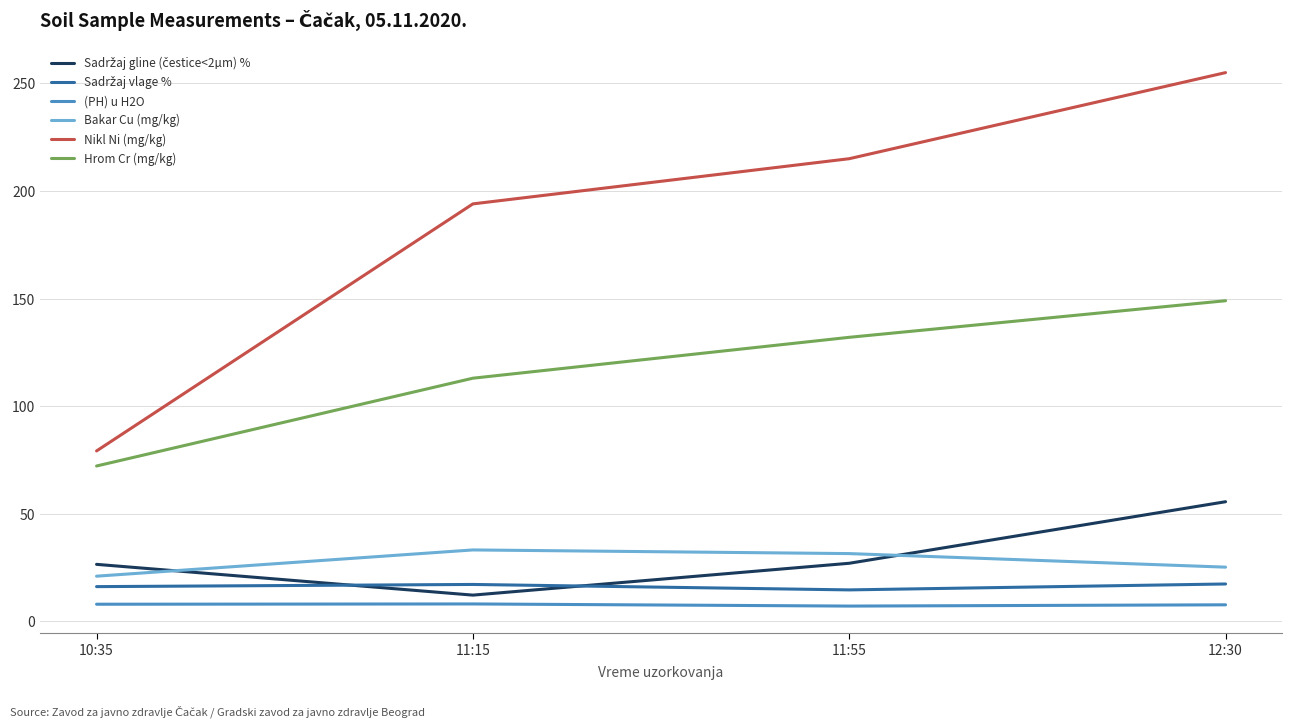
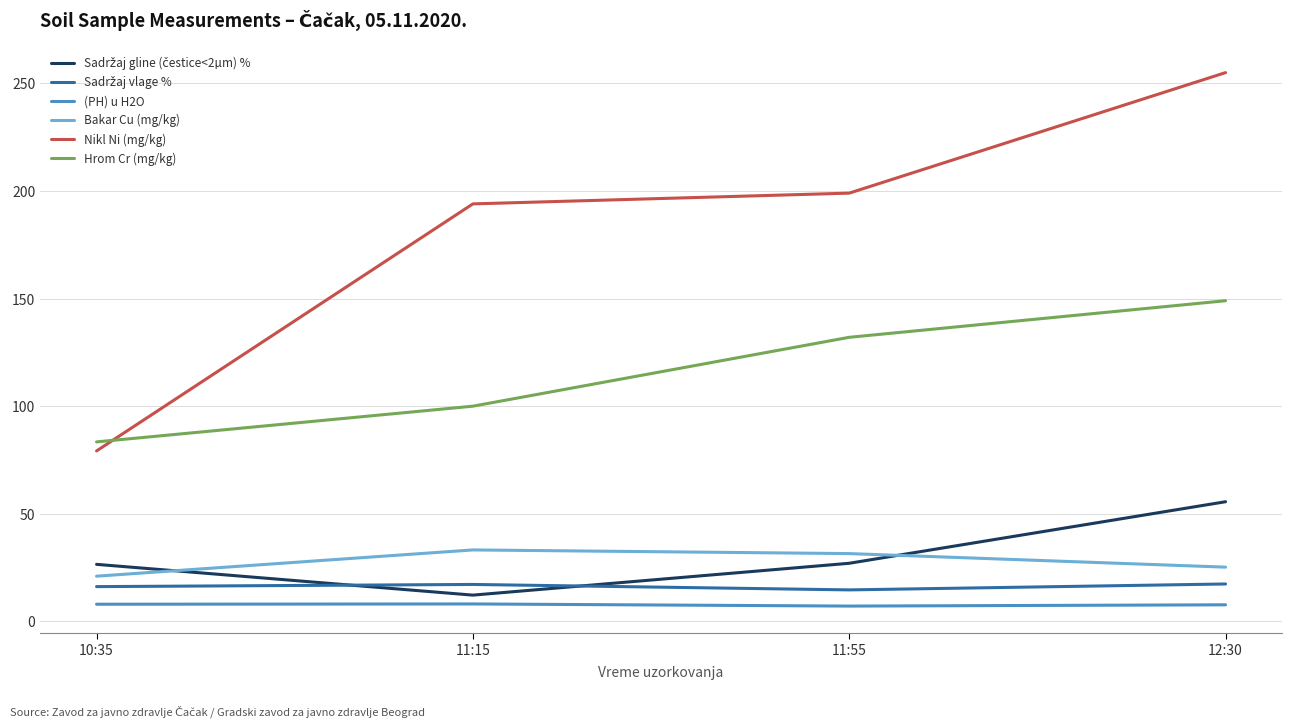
  {
    "Sadržaj gline (čestice<2µm) %": {
      "10:35": 27,
      "11:15": 12,
      "11:55": 27,
      "12:30": 56
    },
    "Nikl Ni (mg/kg)": {
      "10:35": 79,
      "11:15": 194,
-     "11:55": 215,
+     "11:55": 199,
      "12:30": 255
    },
    "Hrom Cr (mg/kg)": {
-     "10:35": 72,
-     "11:15": 113,
+     "10:35": 83,
+     "11:15": 100,
      "11:55": 132,
      "12:30": 149
    }
  }
